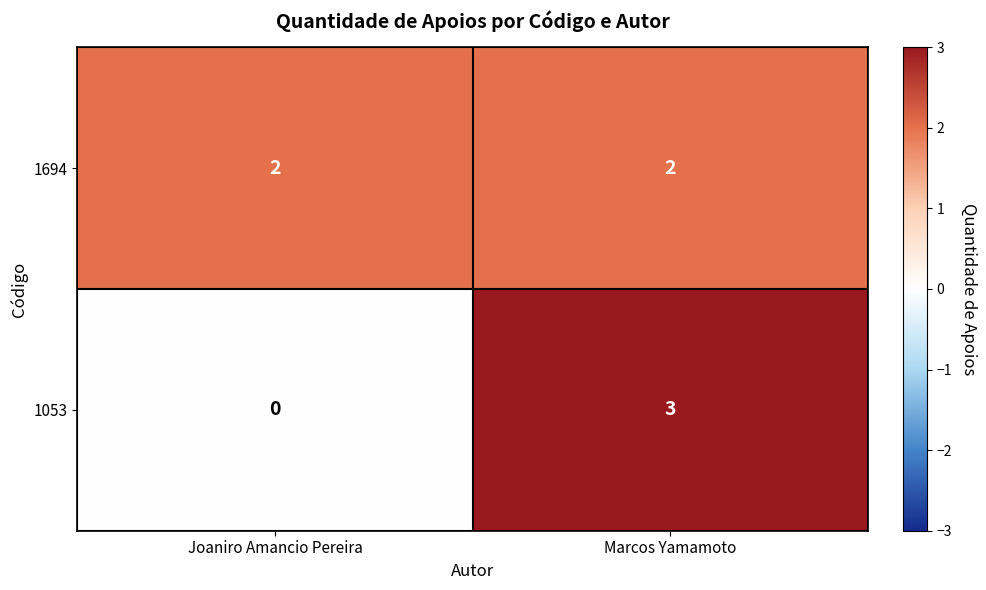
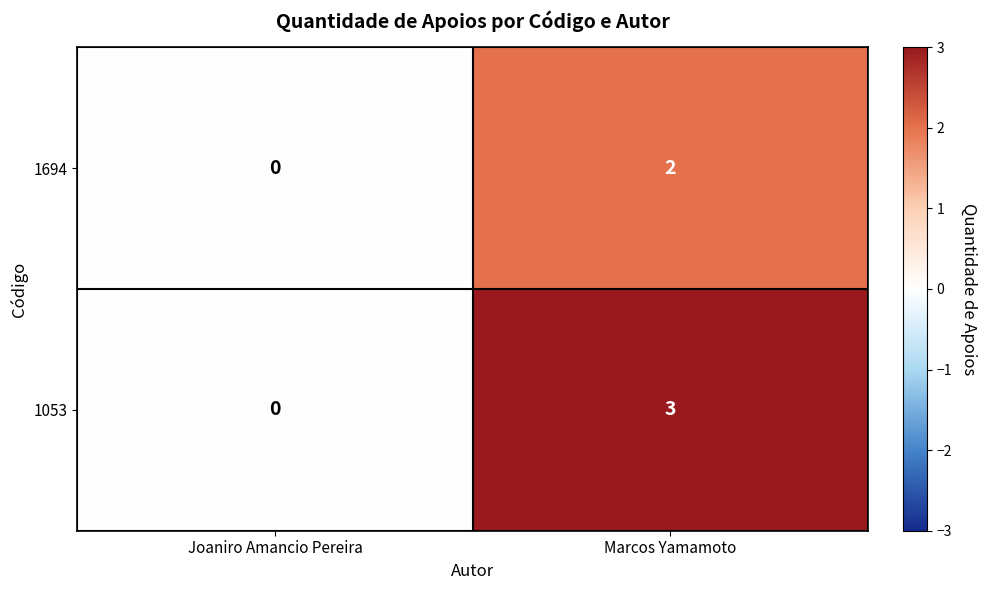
  {
    "1694": {
-     "Joaniro Amancio Pereira": 2,
+     "Joaniro Amancio Pereira": 0,
      "Marcos Yamamoto": 2
    },
    "1053": {
      "Joaniro Amancio Pereira": 0,
      "Marcos Yamamoto": 3
    }
  }
